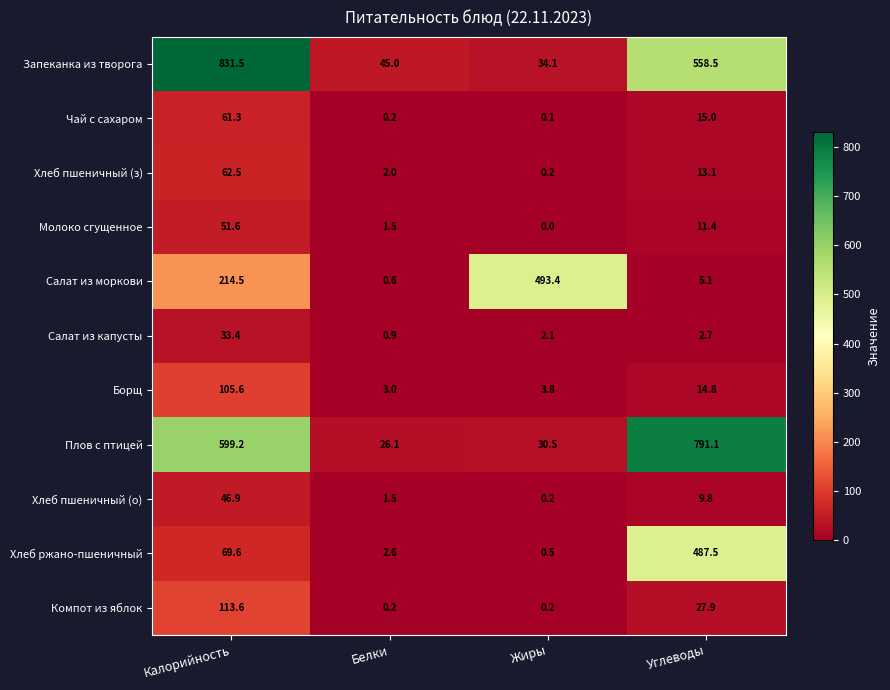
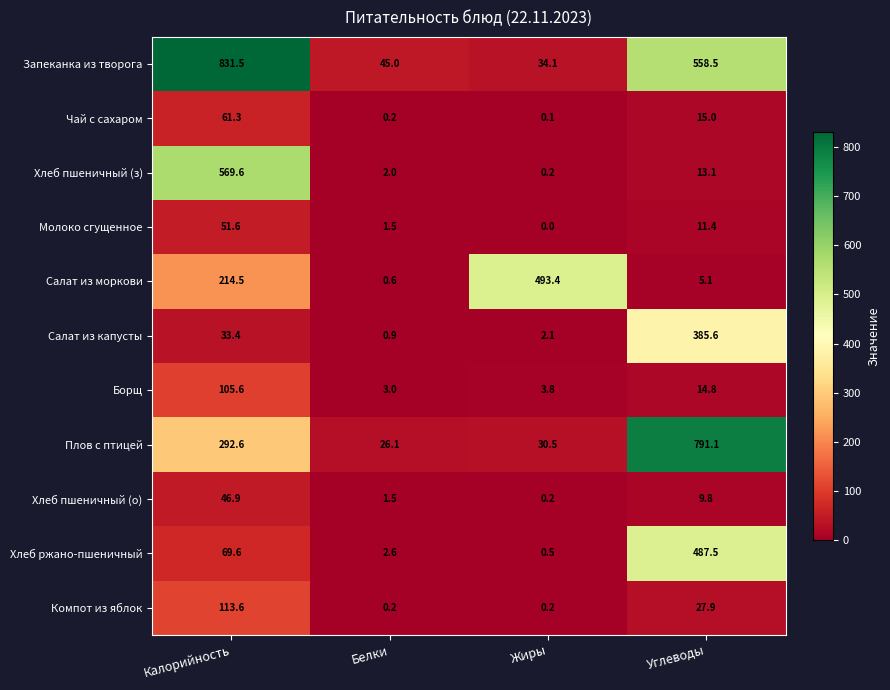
  {
    "Запеканка из творога": {
      "Калорийность": 831.5,
      "Белки": 45.0,
      "Жиры": 34.1,
      "Углеводы": 558.5
    },
    "Чай с сахаром": {
      "Калорийность": 61.3,
      "Белки": 0.2,
      "Жиры": 0.1,
      "Углеводы": 15.0
    },
    "Хлеб пшеничный (з)": {
-     "Калорийность": 62.5,
+     "Калорийность": 569.6,
      "Белки": 2.0,
      "Жиры": 0.2,
      "Углеводы": 13.1
    },
    "Молоко сгущенное": {
      "Калорийность": 51.6,
      "Белки": 1.5,
      "Жиры": 0.0,
      "Углеводы": 11.4
    },
    "Салат из моркови": {
      "Калорийность": 214.5,
      "Белки": 0.6,
      "Жиры": 493.4,
      "Углеводы": 5.1
    },
    "Салат из капусты": {
      "Калорийность": 33.4,
      "Белки": 0.9,
      "Жиры": 2.1,
-     "Углеводы": 2.7
+     "Углеводы": 385.6
    },
    "Борщ": {
      "Калорийность": 105.6,
      "Белки": 3.0,
      "Жиры": 3.8,
      "Углеводы": 14.8
    },
    "Плов с птицей": {
-     "Калорийность": 599.2,
+     "Калорийность": 292.6,
      "Белки": 26.1,
      "Жиры": 30.5,
      "Углеводы": 791.1
    },
    "Хлеб пшеничный (о)": {
      "Калорийность": 46.9,
      "Белки": 1.5,
      "Жиры": 0.2,
      "Углеводы": 9.8
    },
    "Хлеб ржано-пшеничный": {
      "Калорийность": 69.6,
      "Белки": 2.6,
      "Жиры": 0.5,
      "Углеводы": 487.5
    },
    "Компот из яблок": {
      "Калорийность": 113.6,
      "Белки": 0.2,
      "Жиры": 0.2,
      "Углеводы": 27.9
    }
  }
